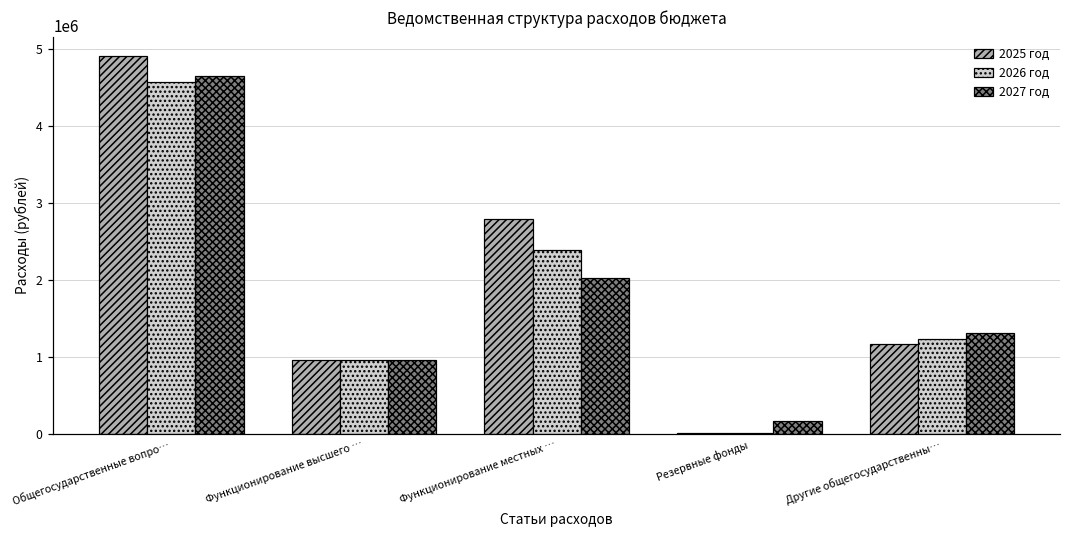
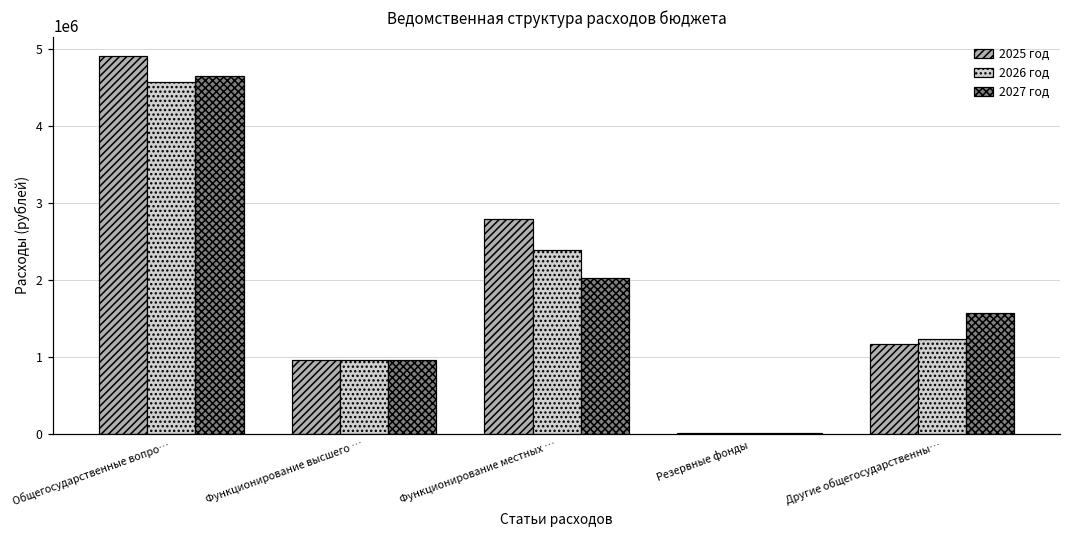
  {
    "2027 год": {
      "Общегосударственные вопро…": 4600000,
      "Функционирование высшего …": 1000000,
      "Функционирование местных …": 2000000,
-     "Резервные фонды": 200000,
-     "Другие общегосударственны…": 1300000
+     "Резервные фонды": 0,
+     "Другие общегосударственны…": 1600000
    }
  }
